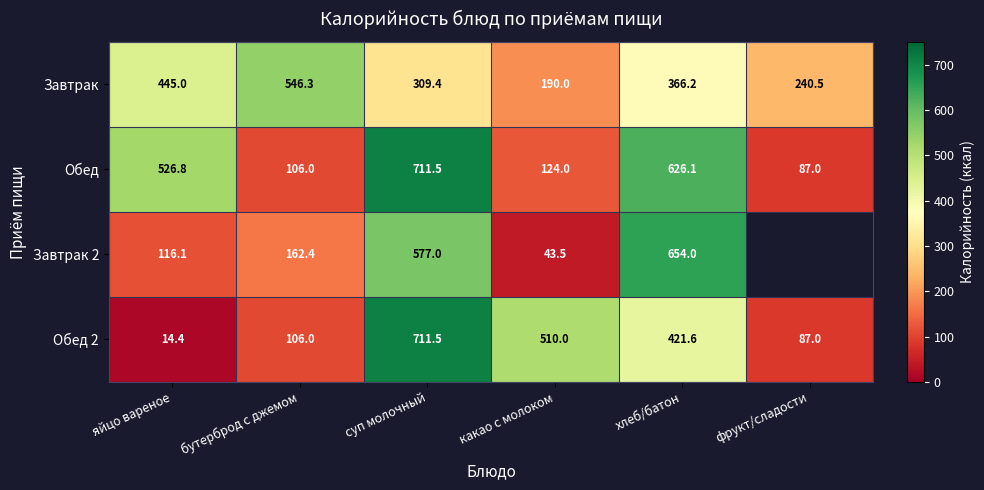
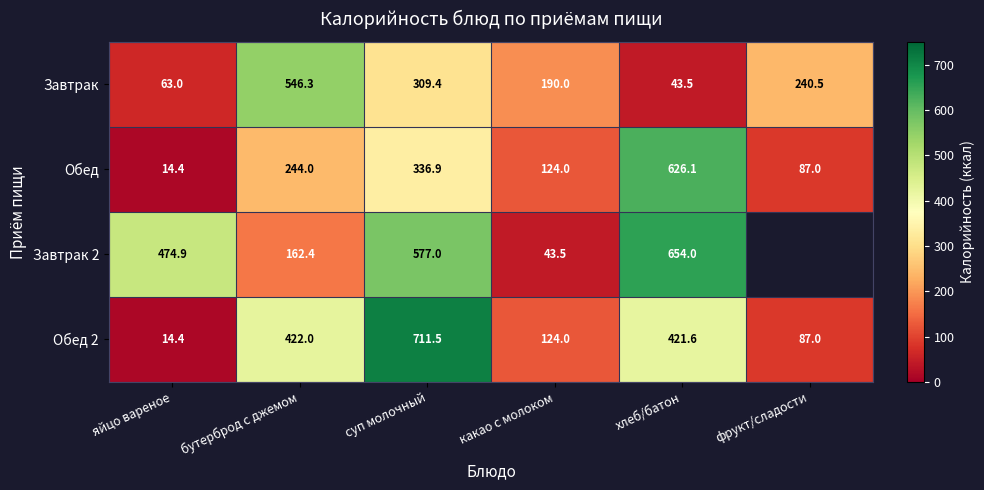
  {
    "Завтрак": {
-     "яйцо вареное": 445.0,
+     "яйцо вареное": 63.0,
      "бутерброд с джемом": 546.3,
      "суп молочный": 309.4,
      "какао с молоком": 190.0,
-     "хлеб/батон": 366.2,
+     "хлеб/батон": 43.5,
      "фрукт/сладости": 240.5
    },
    "Обед": {
-     "яйцо вареное": 526.8,
-     "бутерброд с джемом": 106.0,
-     "суп молочный": 711.5,
+     "яйцо вареное": 14.4,
+     "бутерброд с джемом": 244.0,
+     "суп молочный": 336.9,
      "какао с молоком": 124.0,
      "хлеб/батон": 626.1,
      "фрукт/сладости": 87.0
    },
    "Завтрак 2": {
-     "яйцо вареное": 116.1,
+     "яйцо вареное": 474.9,
      "бутерброд с джемом": 162.4,
      "суп молочный": 577.0,
      "какао с молоком": 43.5,
      "хлеб/батон": 654.0
    },
    "Обед 2": {
      "яйцо вареное": 14.4,
-     "бутерброд с джемом": 106.0,
+     "бутерброд с джемом": 422.0,
      "суп молочный": 711.5,
-     "какао с молоком": 510.0,
+     "какао с молоком": 124.0,
      "хлеб/батон": 421.6,
      "фрукт/сладости": 87.0
    }
  }
